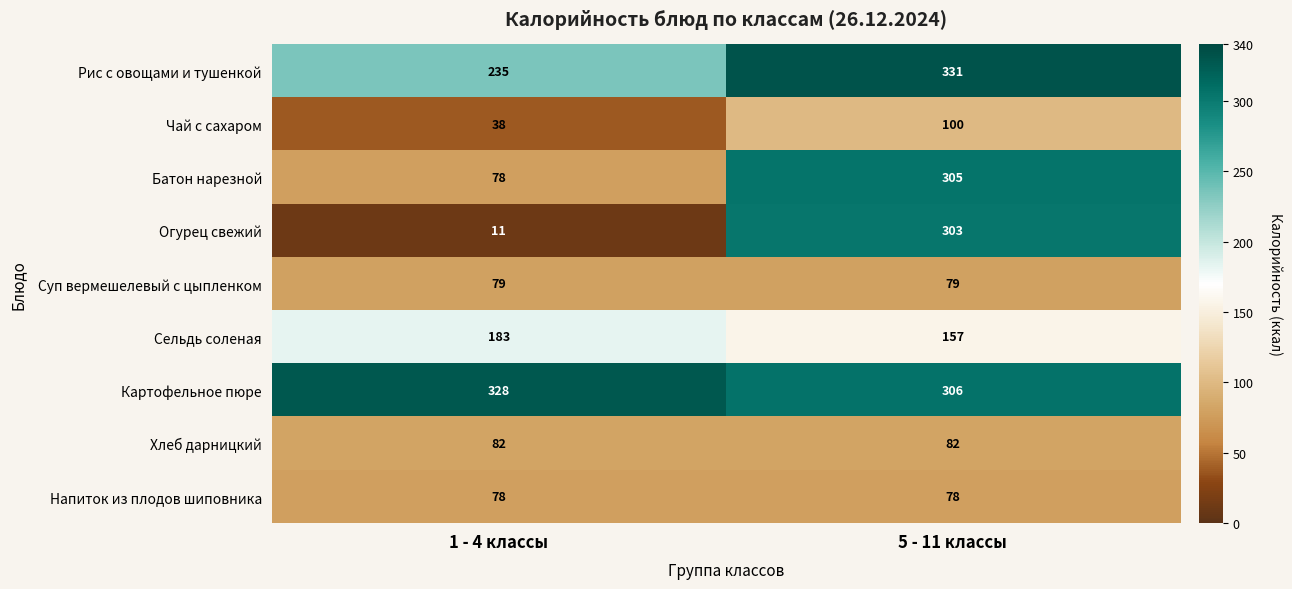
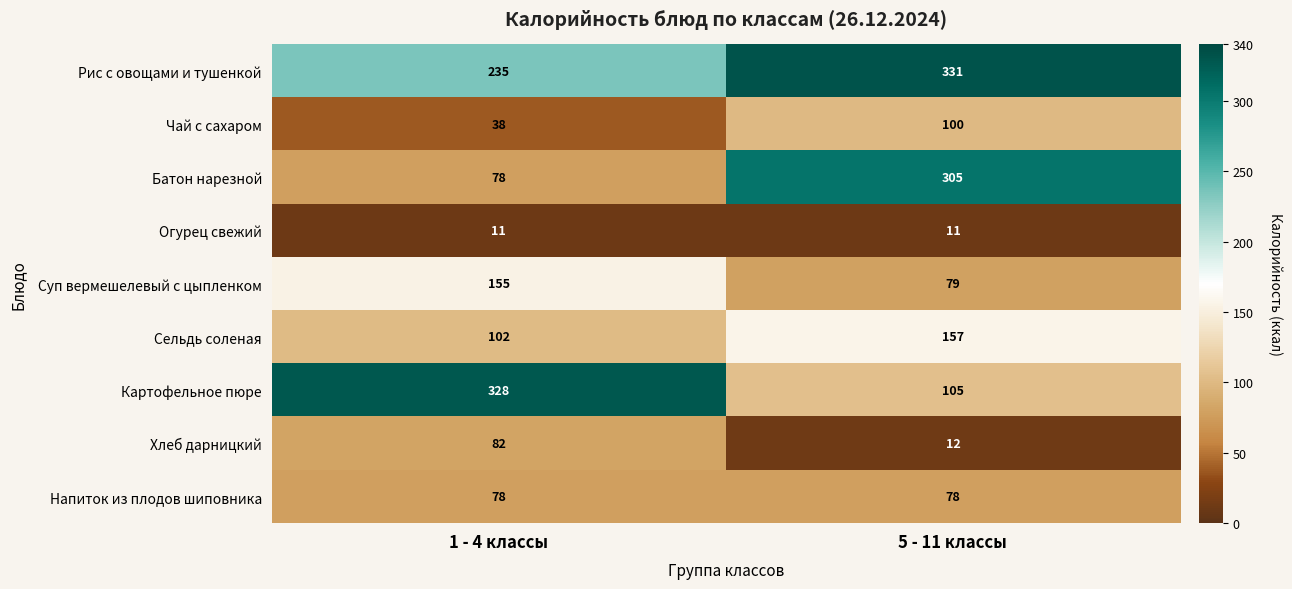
  {
    "Рис с овощами и тушенкой": {
      "1 - 4 классы": 235,
      "5 - 11 классы": 331
    },
    "Чай с сахаром": {
      "1 - 4 классы": 38,
      "5 - 11 классы": 100
    },
    "Батон нарезной": {
      "1 - 4 классы": 78,
      "5 - 11 классы": 305
    },
    "Огурец свежий": {
      "1 - 4 классы": 11,
-     "5 - 11 классы": 303
+     "5 - 11 классы": 11
    },
    "Суп вермешелевый с цыпленком": {
-     "1 - 4 классы": 79,
+     "1 - 4 классы": 155,
      "5 - 11 классы": 79
    },
    "Сельдь соленая": {
-     "1 - 4 классы": 183,
+     "1 - 4 классы": 102,
      "5 - 11 классы": 157
    },
    "Картофельное пюре": {
      "1 - 4 классы": 328,
-     "5 - 11 классы": 306
+     "5 - 11 классы": 105
    },
    "Хлеб дарницкий": {
      "1 - 4 классы": 82,
-     "5 - 11 классы": 82
+     "5 - 11 классы": 12
    },
    "Напиток из плодов шиповника": {
      "1 - 4 классы": 78,
      "5 - 11 классы": 78
    }
  }
